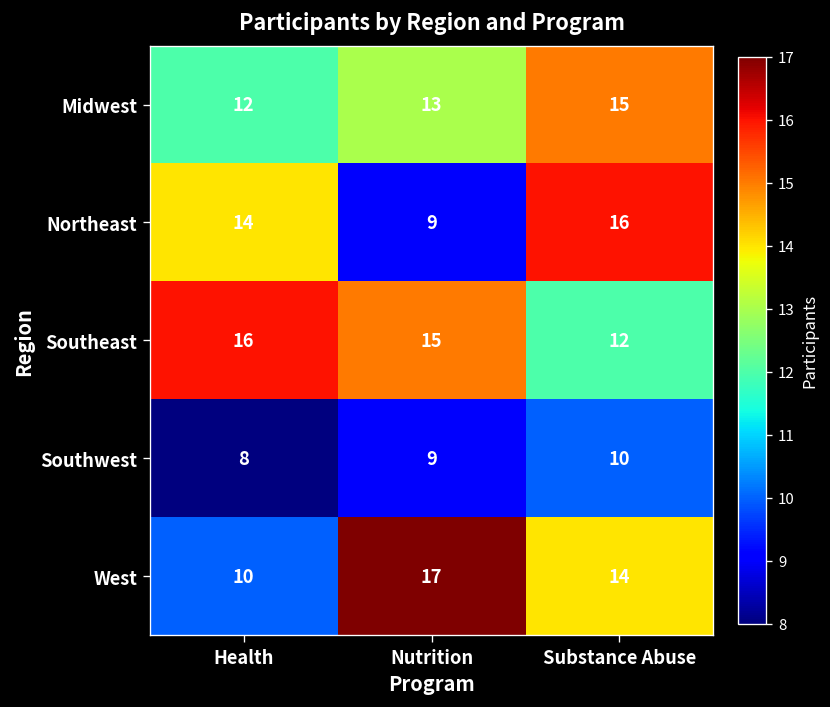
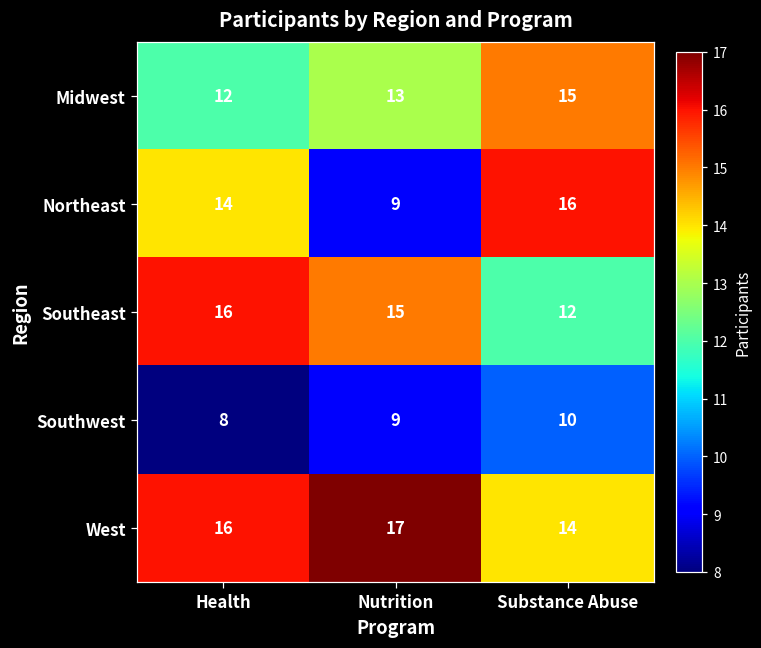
  {
    "Midwest": {
      "Health": 12,
      "Nutrition": 13,
      "Substance Abuse": 15
    },
    "Northeast": {
      "Health": 14,
      "Nutrition": 9,
      "Substance Abuse": 16
    },
    "Southeast": {
      "Health": 16,
      "Nutrition": 15,
      "Substance Abuse": 12
    },
    "Southwest": {
      "Health": 8,
      "Nutrition": 9,
      "Substance Abuse": 10
    },
    "West": {
-     "Health": 10,
+     "Health": 16,
      "Nutrition": 17,
      "Substance Abuse": 14
    }
  }
